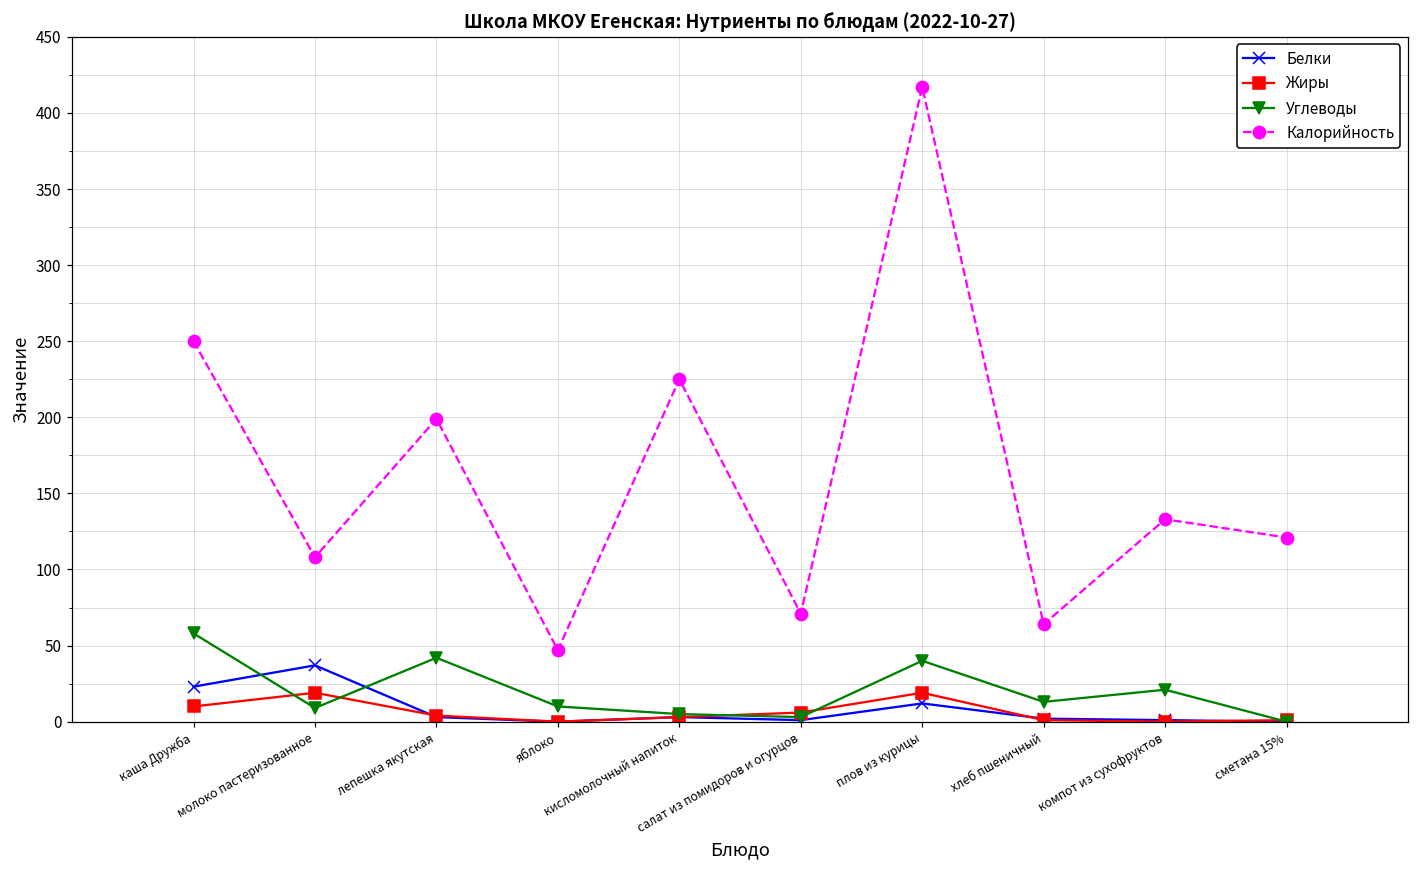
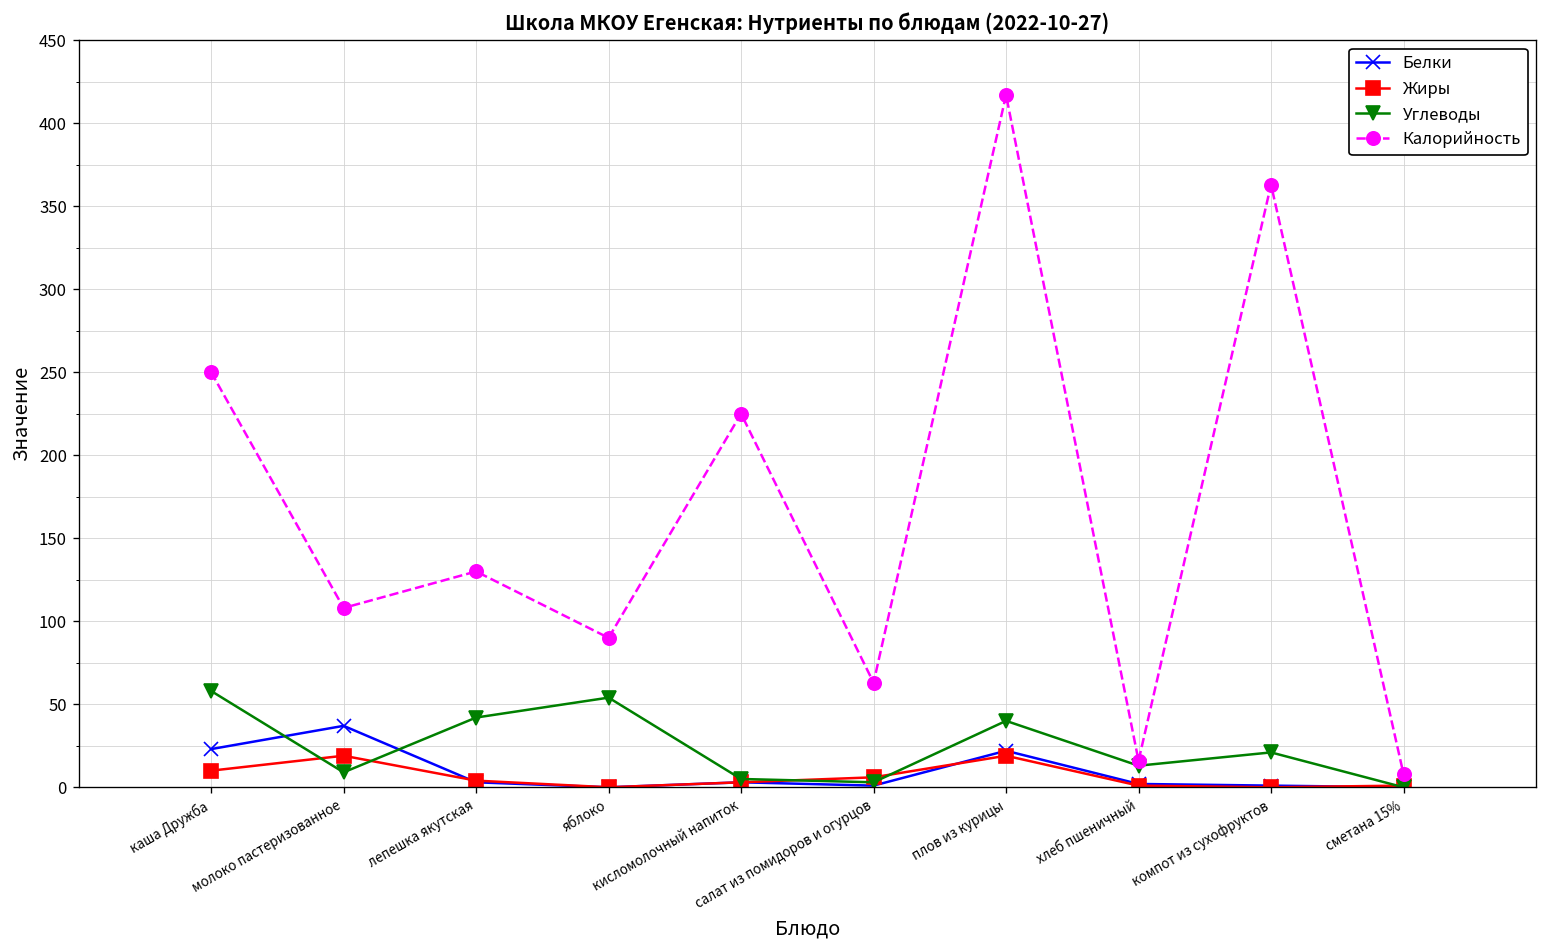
  {
    "Белки": {
      "каша Дружба": 23,
      "молоко пастеризованное": 37,
      "салат из помидоров и огурцов": 1,
-     "плов из курицы": 12
+     "плов из курицы": 22
    },
    "Жиры": {
      "каша Дружба": 10,
      "молоко пастеризованное": 19,
      "салат из помидоров и огурцов": 6,
      "плов из курицы": 19
    },
    "Углеводы": {
      "каша Дружба": 58,
      "молоко пастеризованное": 9,
      "лепешка якутская": 42,
-     "яблоко": 10,
+     "яблоко": 54,
      "кисломолочный напиток": 5,
      "салат из помидоров и огурцов": 3,
      "плов из курицы": 40,
      "хлеб пшеничный": 13,
      "компот из сухофруктов": 21
    },
    "Калорийность": {
      "каша Дружба": 250,
      "молоко пастеризованное": 108,
-     "лепешка якутская": 199,
-     "яблоко": 47,
+     "лепешка якутская": 130,
+     "яблоко": 90,
      "кисломолочный напиток": 225,
-     "салат из помидоров и огурцов": 71,
+     "салат из помидоров и огурцов": 63,
      "плов из курицы": 417,
-     "хлеб пшеничный": 64,
-     "компот из сухофруктов": 133,
-     "сметана 15%": 121
+     "хлеб пшеничный": 16,
+     "компот из сухофруктов": 363,
+     "сметана 15%": 8
    }
  }
